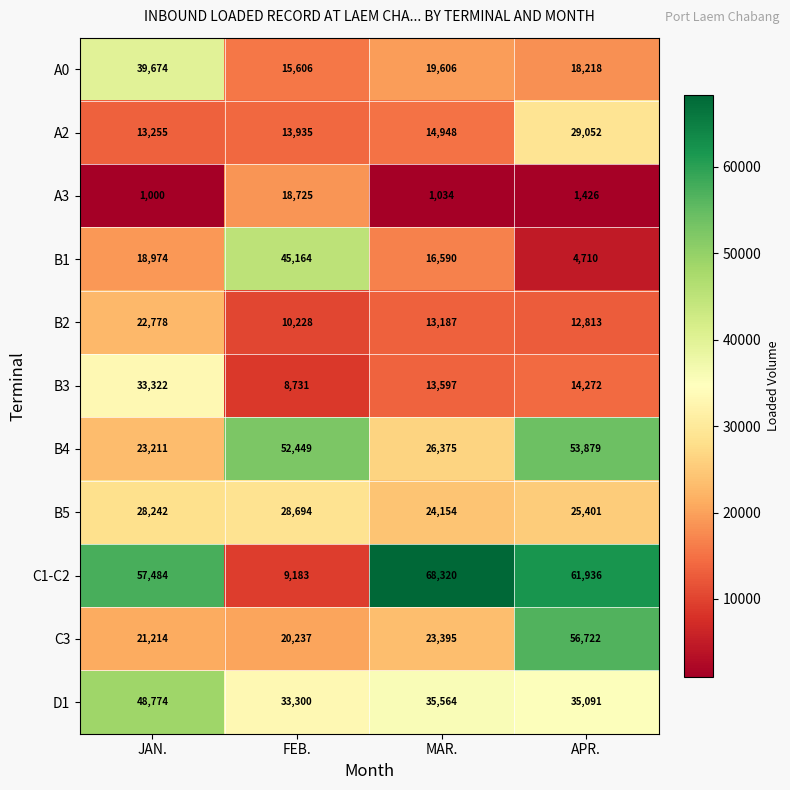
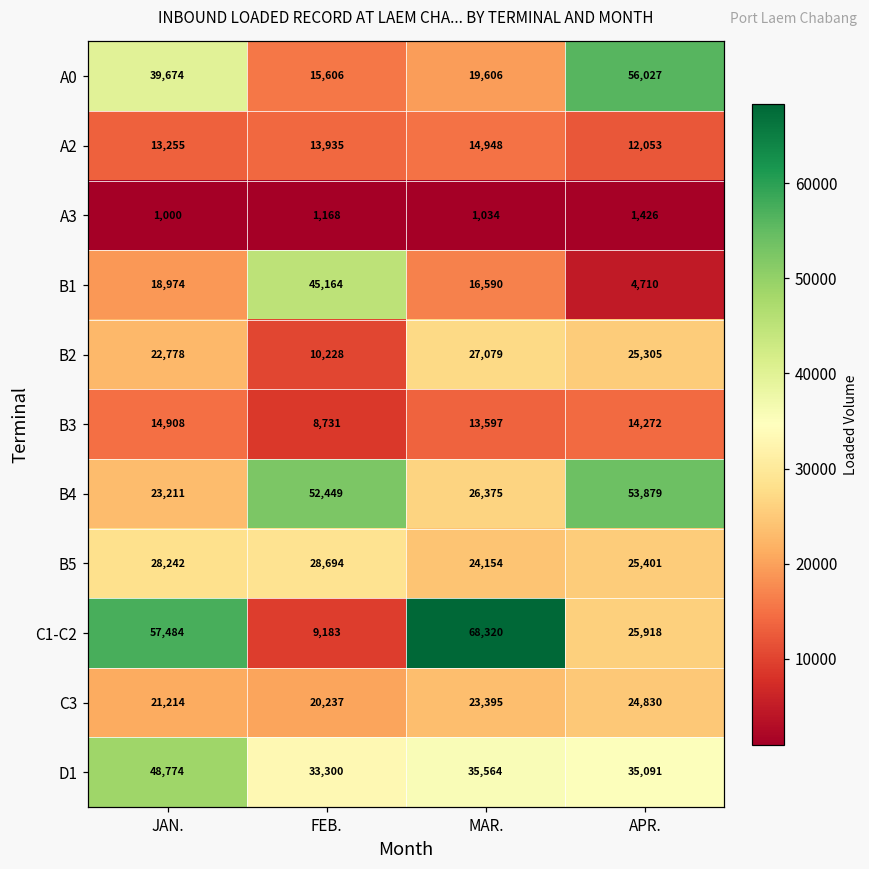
  {
    "A0": {
      "JAN.": "39,674",
      "FEB.": "15,606",
      "MAR.": "19,606",
-     "APR.": "18,218"
+     "APR.": "56,027"
    },
    "A2": {
      "JAN.": "13,255",
      "FEB.": "13,935",
      "MAR.": "14,948",
-     "APR.": "29,052"
+     "APR.": "12,053"
    },
    "A3": {
      "JAN.": "1,000",
-     "FEB.": "18,725",
+     "FEB.": "1,168",
      "MAR.": "1,034",
      "APR.": "1,426"
    },
    "B1": {
      "JAN.": "18,974",
      "FEB.": "45,164",
      "MAR.": "16,590",
      "APR.": "4,710"
    },
    "B2": {
      "JAN.": "22,778",
      "FEB.": "10,228",
-     "MAR.": "13,187",
-     "APR.": "12,813"
+     "MAR.": "27,079",
+     "APR.": "25,305"
    },
    "B3": {
-     "JAN.": "33,322",
+     "JAN.": "14,908",
      "FEB.": "8,731",
      "MAR.": "13,597",
      "APR.": "14,272"
    },
    "B4": {
      "JAN.": "23,211",
      "FEB.": "52,449",
      "MAR.": "26,375",
      "APR.": "53,879"
    },
    "B5": {
      "JAN.": "28,242",
      "FEB.": "28,694",
      "MAR.": "24,154",
      "APR.": "25,401"
    },
    "C1-C2": {
      "JAN.": "57,484",
      "FEB.": "9,183",
      "MAR.": "68,320",
-     "APR.": "61,936"
+     "APR.": "25,918"
    },
    "C3": {
      "JAN.": "21,214",
      "FEB.": "20,237",
      "MAR.": "23,395",
-     "APR.": "56,722"
+     "APR.": "24,830"
    },
    "D1": {
      "JAN.": "48,774",
      "FEB.": "33,300",
      "MAR.": "35,564",
      "APR.": "35,091"
    }
  }
